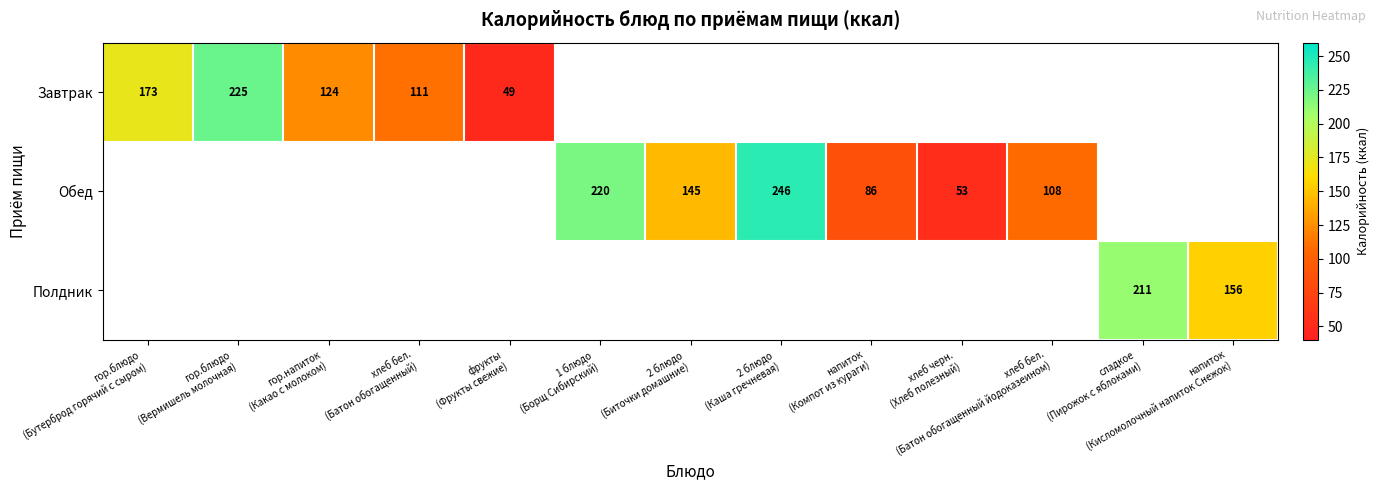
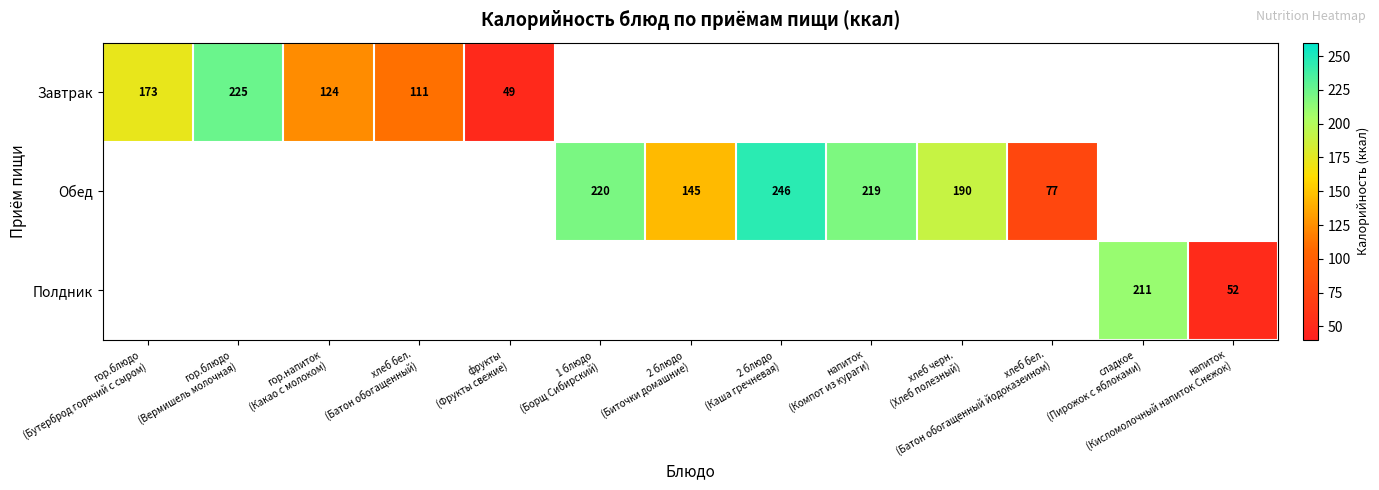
  {
    "Завтрак": {
      "гор.блюдо (Бутерброд горячий с сыром)": 173,
      "гор.блюдо (Вермишель молочная)": 225,
      "гор.напиток (Какао с молоком)": 124,
      "хлеб бел. (Батон обогащенный)": 111,
      "фрукты (Фрукты свежие)": 49
    },
    "Обед": {
      "1 блюдо (Борщ Сибирский)": 220,
      "2 блюдо (Биточки домашние)": 145,
      "2 блюдо (Каша гречневая)": 246,
-     "напиток (Компот из кураги)": 86,
-     "хлеб черн. (Хлеб полезный)": 53,
-     "хлеб бел. (Батон обогащенный йодоказеином)": 108
+     "напиток (Компот из кураги)": 219,
+     "хлеб черн. (Хлеб полезный)": 190,
+     "хлеб бел. (Батон обогащенный йодоказеином)": 77
    },
    "Полдник": {
      "сладкое (Пирожок с яблоками)": 211,
-     "напиток (Кисломолочный напиток Снежок)": 156
+     "напиток (Кисломолочный напиток Снежок)": 52
    }
  }
